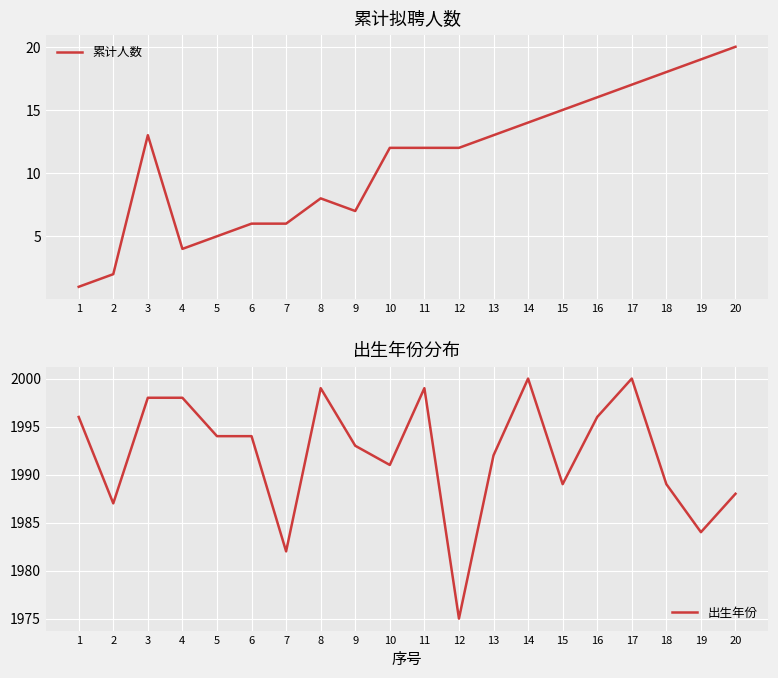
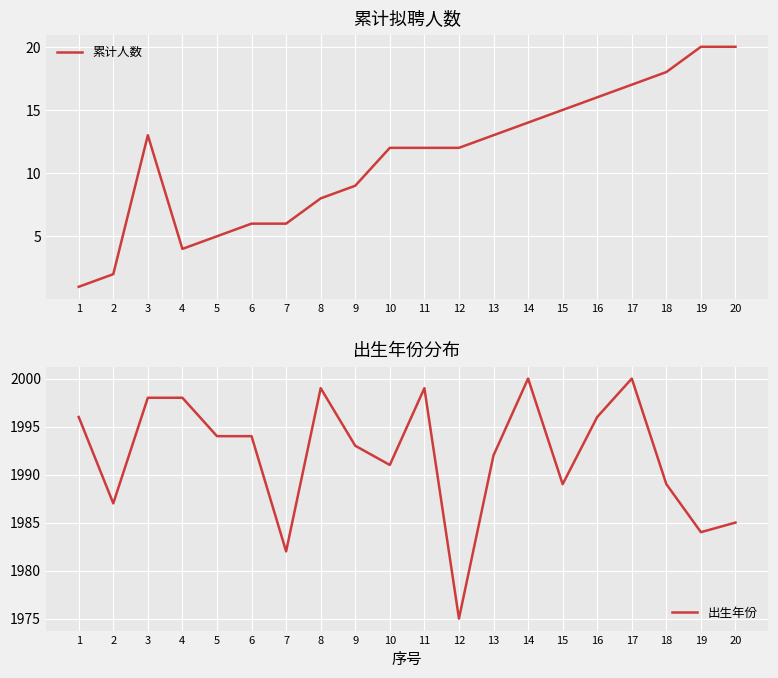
  {
    "累计拟聘人数": {
      "1": 1,
      "2": 2,
      "3": 13,
      "4": 4,
      "5": 5,
      "6": 6,
      "7": 6,
      "8": 8,
-     "9": 7,
+     "9": 9,
      "10": 12,
      "11": 12,
      "12": 12,
      "13": 13,
      "14": 14,
      "15": 15,
      "16": 16,
      "17": 17,
      "18": 18,
-     "19": 19,
+     "19": 20,
      "20": 20
    },
    "出生年份分布": {
      "1": 1996,
      "2": 1987,
      "3": 1998,
      "4": 1998,
      "5": 1994,
      "6": 1994,
      "7": 1982,
      "8": 1999,
      "9": 1993,
      "10": 1991,
      "11": 1999,
      "12": 1975,
      "13": 1992,
      "14": 2000,
      "15": 1989,
      "16": 1996,
      "17": 2000,
      "18": 1989,
      "19": 1984,
-     "20": 1988
+     "20": 1985
    }
  }
